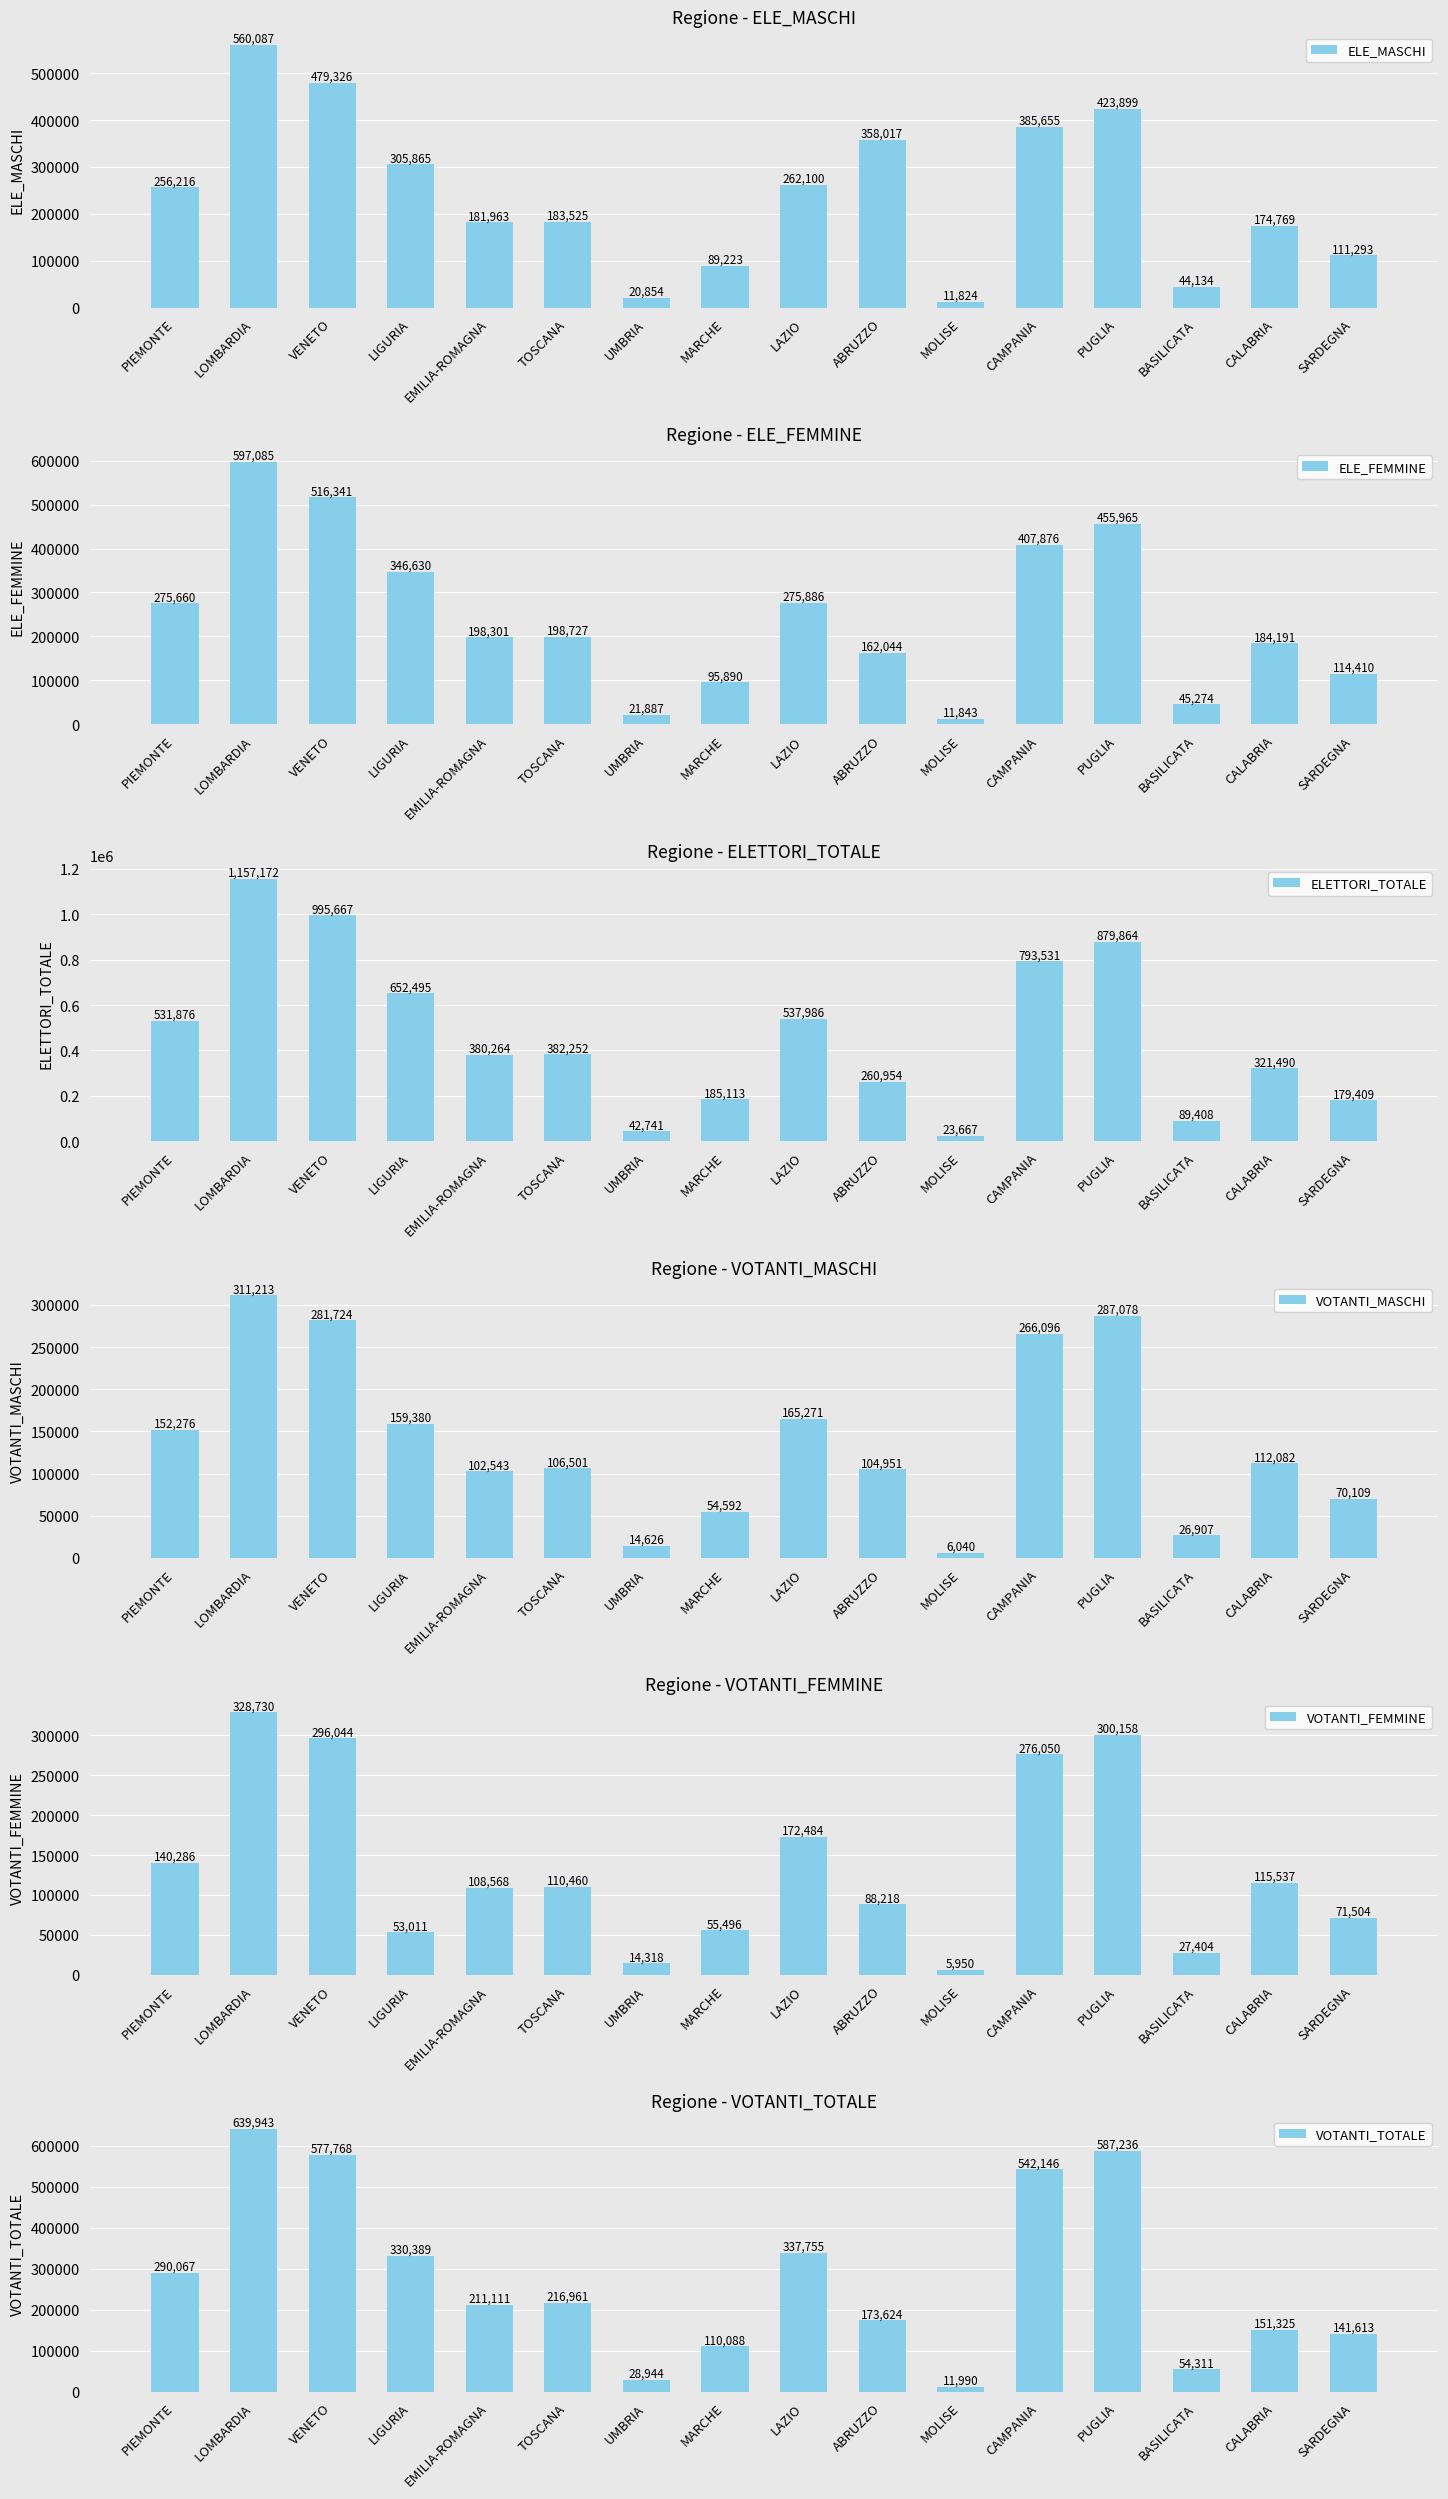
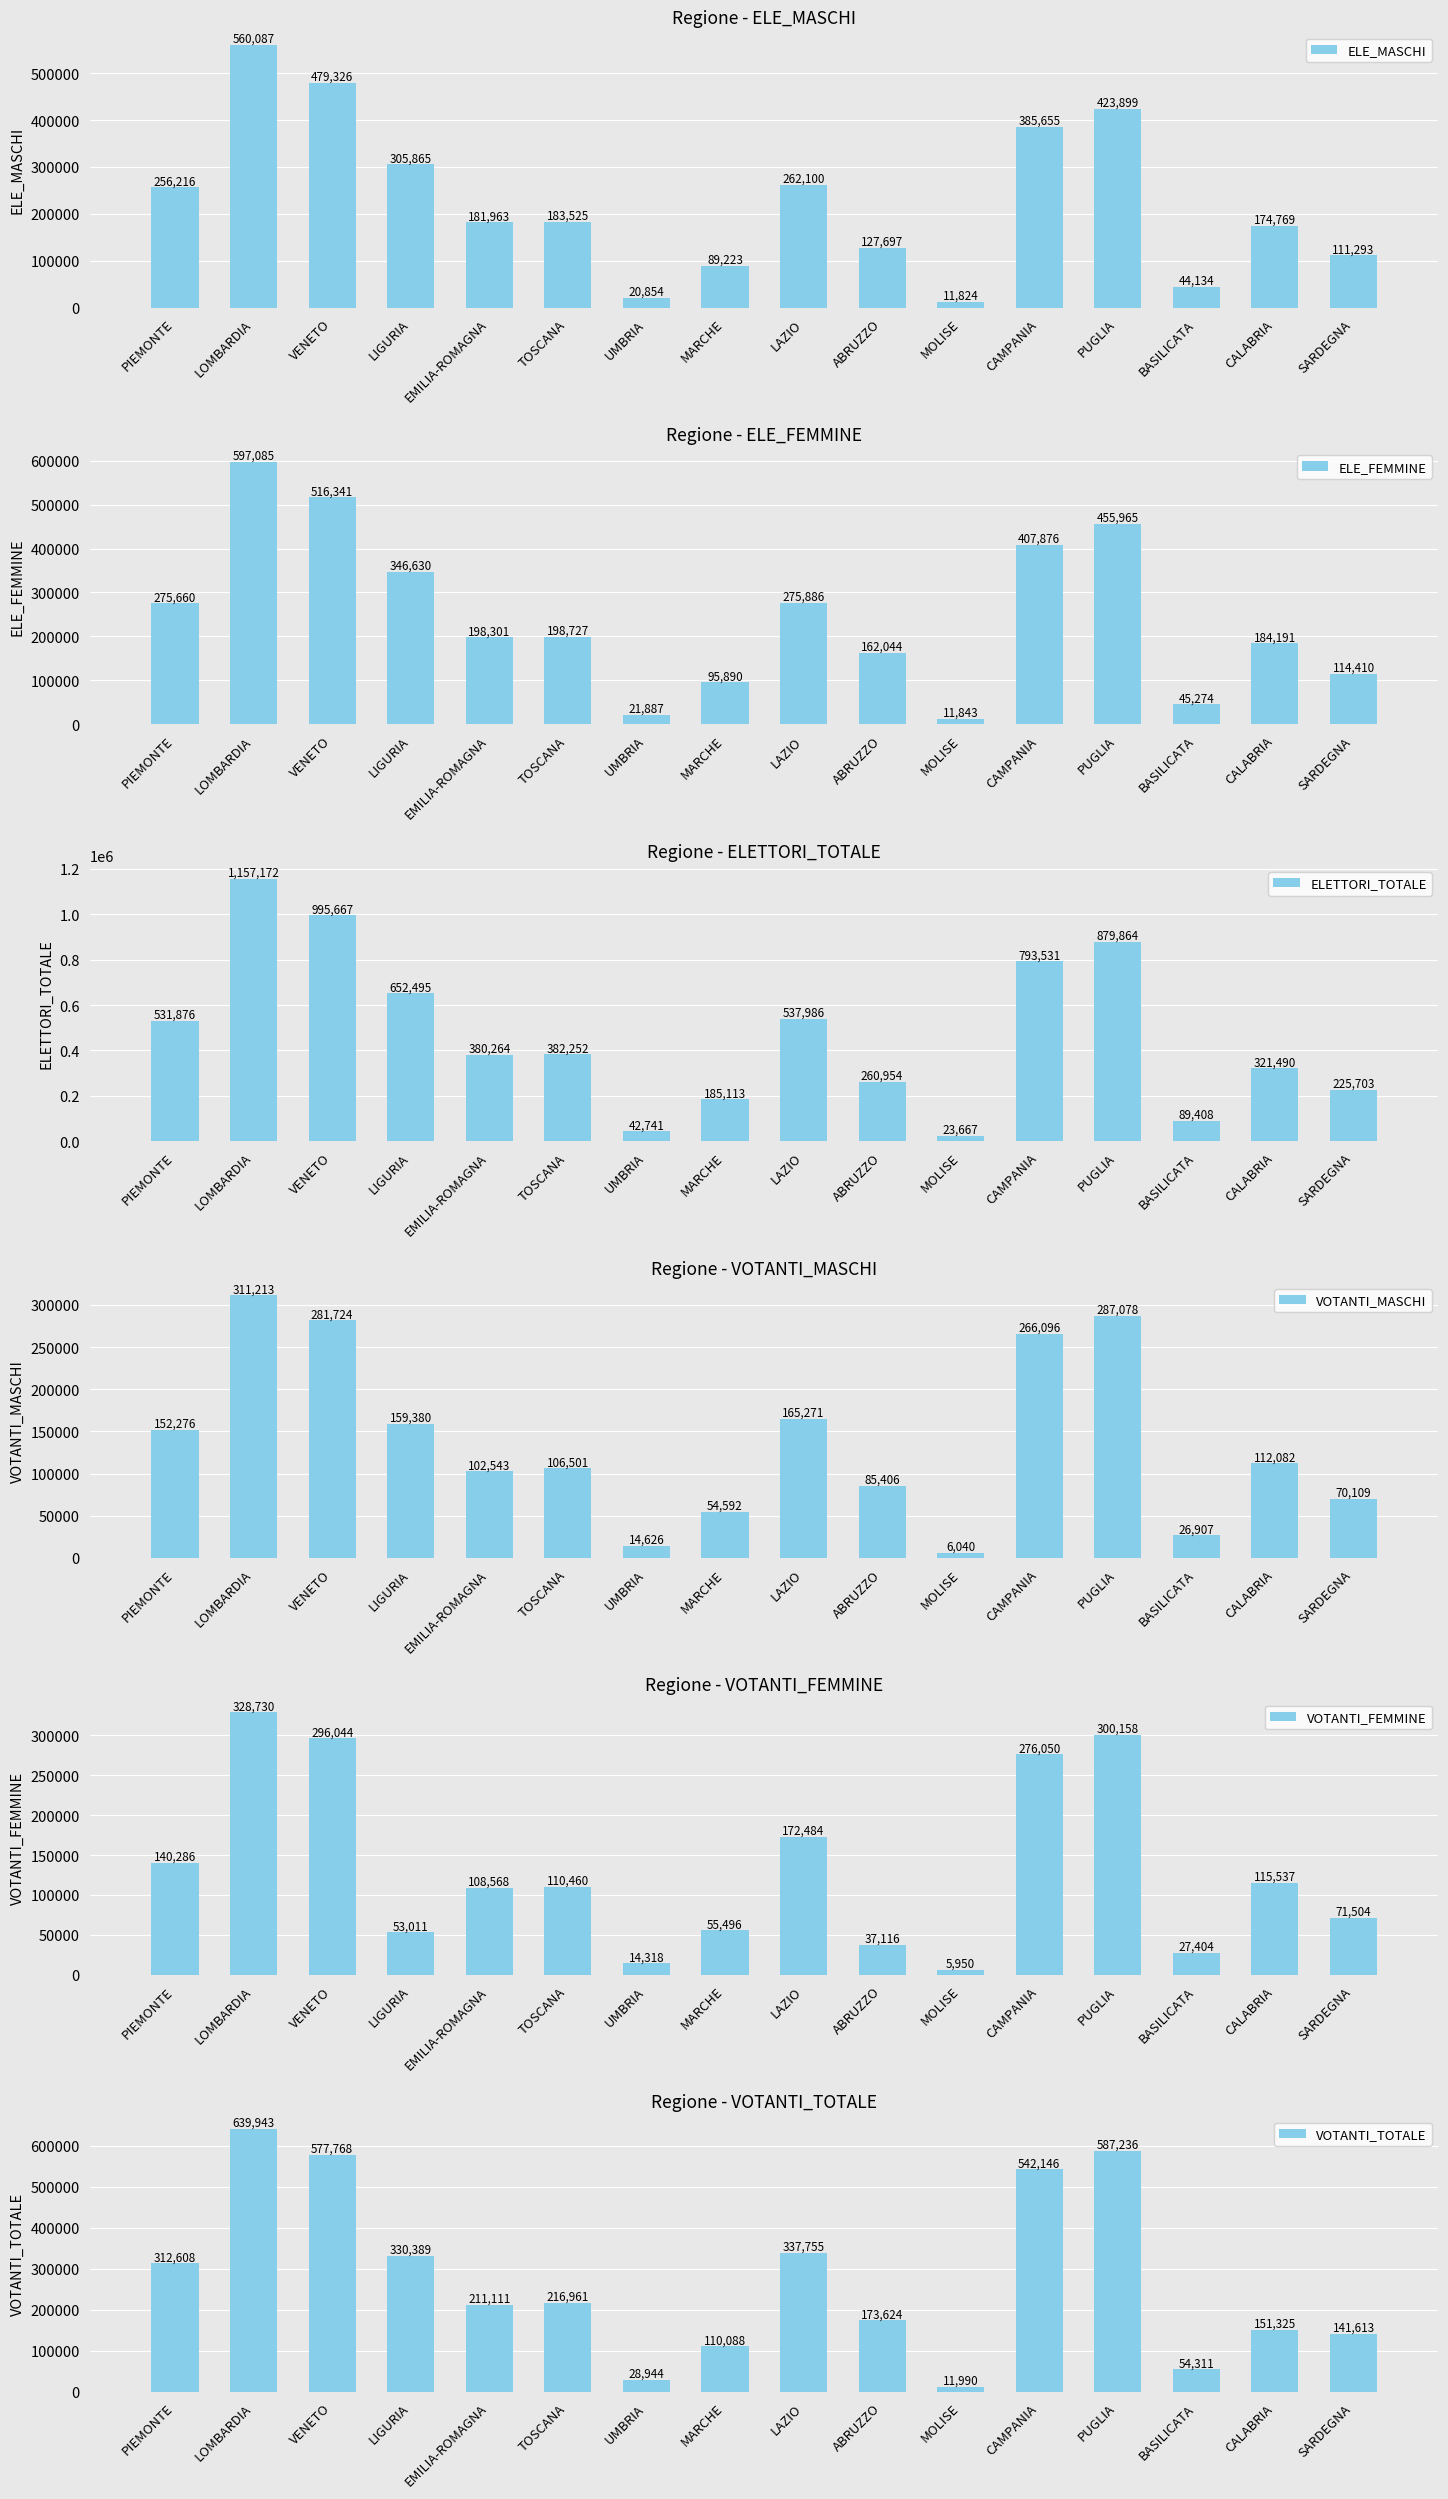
  {
    "Regione - ELE_MASCHI": {
      "PIEMONTE": "256,216",
      "LOMBARDIA": "560,087",
      "VENETO": "479,326",
      "LIGURIA": "305,865",
      "EMILIA-ROMAGNA": "181,963",
      "TOSCANA": "183,525",
      "UMBRIA": "20,854",
      "MARCHE": "89,223",
      "LAZIO": "262,100",
-     "ABRUZZO": "358,017",
+     "ABRUZZO": "127,697",
      "MOLISE": "11,824",
      "CAMPANIA": "385,655",
      "PUGLIA": "423,899",
      "BASILICATA": "44,134",
      "CALABRIA": "174,769",
      "SARDEGNA": "111,293"
    },
    "Regione - ELE_FEMMINE": {
      "PIEMONTE": "275,660",
      "LOMBARDIA": "597,085",
      "VENETO": "516,341",
      "LIGURIA": "346,630",
      "EMILIA-ROMAGNA": "198,301",
      "TOSCANA": "198,727",
      "UMBRIA": "21,887",
      "MARCHE": "95,890",
      "LAZIO": "275,886",
      "ABRUZZO": "162,044",
      "MOLISE": "11,843",
      "CAMPANIA": "407,876",
      "PUGLIA": "455,965",
      "BASILICATA": "45,274",
      "CALABRIA": "184,191",
      "SARDEGNA": "114,410"
    },
    "Regione - ELETTORI_TOTALE": {
      "PIEMONTE": "531,876",
      "LOMBARDIA": "1,157,172",
      "VENETO": "995,667",
      "LIGURIA": "652,495",
      "EMILIA-ROMAGNA": "380,264",
      "TOSCANA": "382,252",
      "UMBRIA": "42,741",
      "MARCHE": "185,113",
      "LAZIO": "537,986",
      "ABRUZZO": "260,954",
      "MOLISE": "23,667",
      "CAMPANIA": "793,531",
      "PUGLIA": "879,864",
      "BASILICATA": "89,408",
      "CALABRIA": "321,490",
-     "SARDEGNA": "179,409"
+     "SARDEGNA": "225,703"
    },
    "Regione - VOTANTI_MASCHI": {
      "PIEMONTE": "152,276",
      "LOMBARDIA": "311,213",
      "VENETO": "281,724",
      "LIGURIA": "159,380",
      "EMILIA-ROMAGNA": "102,543",
      "TOSCANA": "106,501",
      "UMBRIA": "14,626",
      "MARCHE": "54,592",
      "LAZIO": "165,271",
-     "ABRUZZO": "104,951",
+     "ABRUZZO": "85,406",
      "MOLISE": "6,040",
      "CAMPANIA": "266,096",
      "PUGLIA": "287,078",
      "BASILICATA": "26,907",
      "CALABRIA": "112,082",
      "SARDEGNA": "70,109"
    },
    "Regione - VOTANTI_FEMMINE": {
      "PIEMONTE": "140,286",
      "LOMBARDIA": "328,730",
      "VENETO": "296,044",
      "LIGURIA": "53,011",
      "EMILIA-ROMAGNA": "108,568",
      "TOSCANA": "110,460",
      "UMBRIA": "14,318",
      "MARCHE": "55,496",
      "LAZIO": "172,484",
-     "ABRUZZO": "88,218",
+     "ABRUZZO": "37,116",
      "MOLISE": "5,950",
      "CAMPANIA": "276,050",
      "PUGLIA": "300,158",
      "BASILICATA": "27,404",
      "CALABRIA": "115,537",
      "SARDEGNA": "71,504"
    },
    "Regione - VOTANTI_TOTALE": {
-     "PIEMONTE": "290,067",
+     "PIEMONTE": "312,608",
      "LOMBARDIA": "639,943",
      "VENETO": "577,768",
      "LIGURIA": "330,389",
      "EMILIA-ROMAGNA": "211,111",
      "TOSCANA": "216,961",
      "UMBRIA": "28,944",
      "MARCHE": "110,088",
      "LAZIO": "337,755",
      "ABRUZZO": "173,624",
      "MOLISE": "11,990",
      "CAMPANIA": "542,146",
      "PUGLIA": "587,236",
      "BASILICATA": "54,311",
      "CALABRIA": "151,325",
      "SARDEGNA": "141,613"
    }
  }
